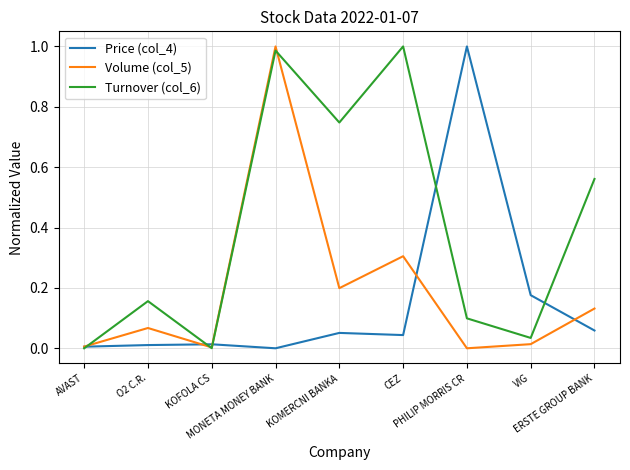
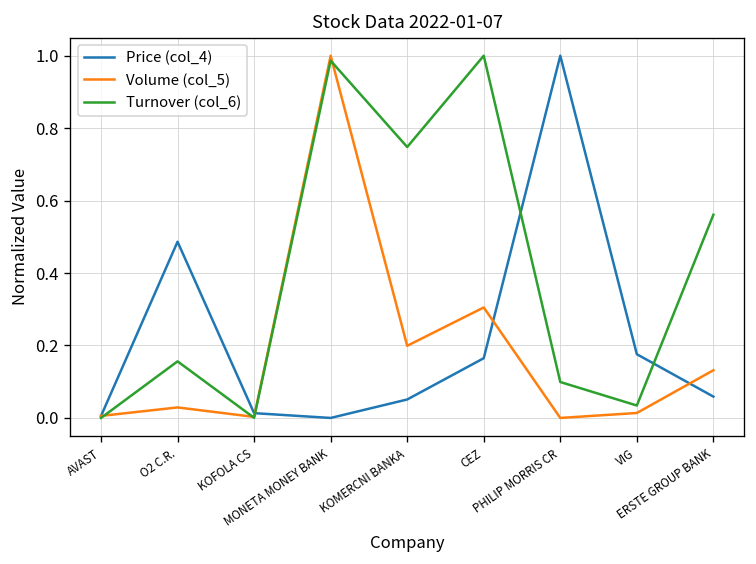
  {
    "Price (col_4)": {
-     "O2 C.R.": 0.01,
+     "O2 C.R.": 0.49,
      "KOFOLA CS": 0.01,
      "MONETA MONEY BANK": 0.00,
      "KOMERCNI BANKA": 0.05,
-     "CEZ": 0.04,
+     "CEZ": 0.16,
      "PHILIP MORRIS CR": 1.00,
      "VIG": 0.18,
      "ERSTE GROUP BANK": 0.06
    },
    "Volume (col_5)": {
-     "O2 C.R.": 0.07,
+     "O2 C.R.": 0.03,
      "MONETA MONEY BANK": 1.00,
      "KOMERCNI BANKA": 0.20,
      "CEZ": 0.31,
      "PHILIP MORRIS CR": 0.00,
      "VIG": 0.01,
      "ERSTE GROUP BANK": 0.13
    },
    "Turnover (col_6)": {
      "O2 C.R.": 0.16,
      "MONETA MONEY BANK": 0.99,
      "KOMERCNI BANKA": 0.75,
      "CEZ": 1.00,
      "PHILIP MORRIS CR": 0.10,
      "VIG": 0.03,
      "ERSTE GROUP BANK": 0.56
    }
  }
